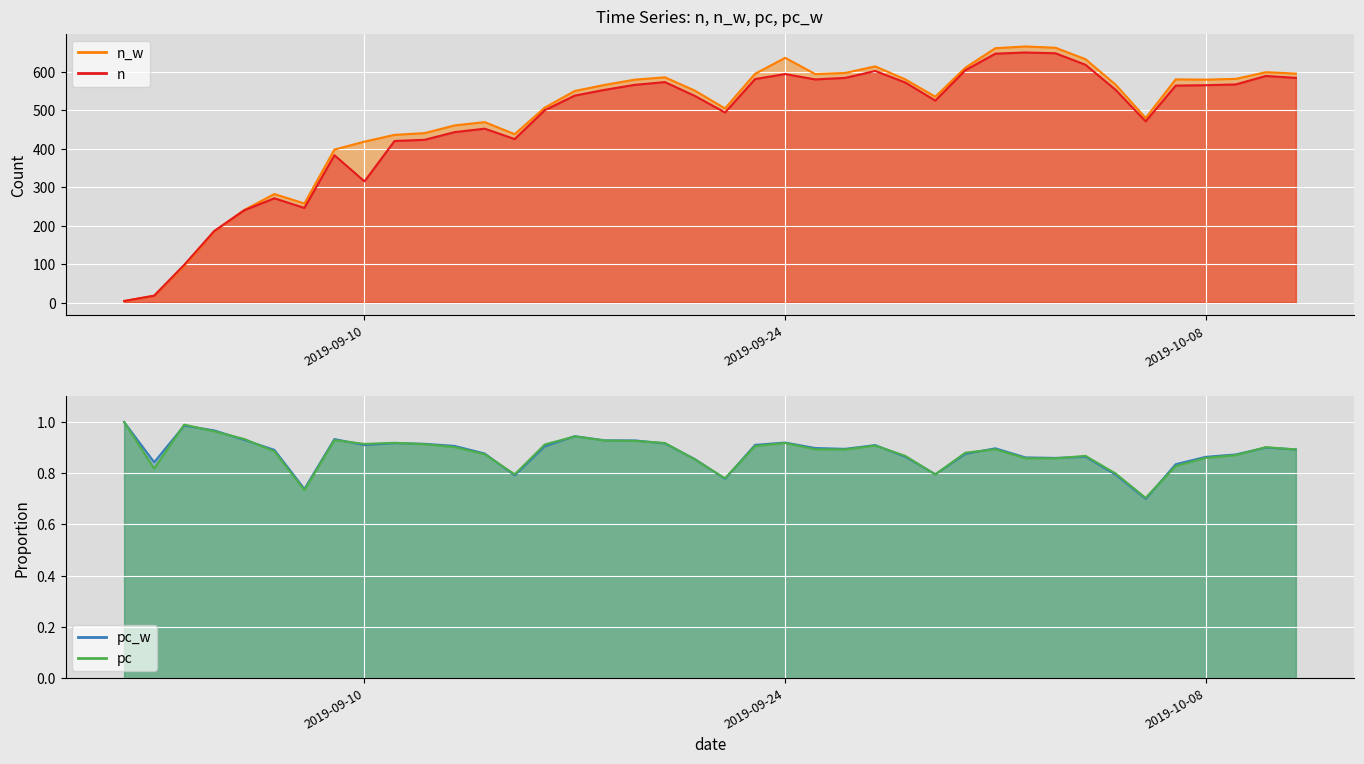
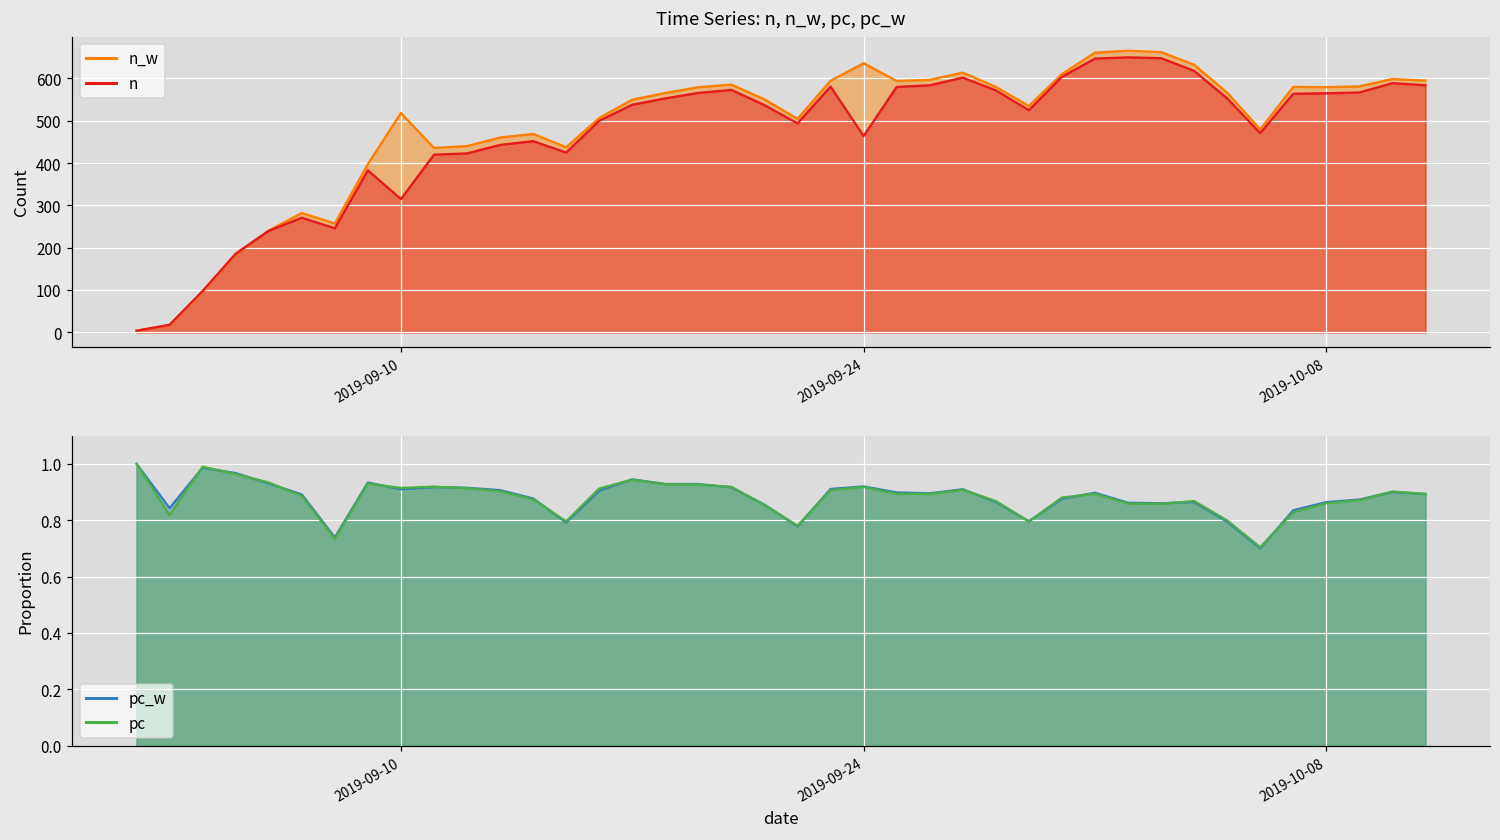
  {
    "Time Series: n, n_w, pc, pc_w": {
      "n_w": {
-       "2019-09-10": 420,
+       "2019-09-10": 520,
        "2019-09-24": 640,
        "2019-10-08": 580
      },
      "n": {
        "2019-09-10": 320,
-       "2019-09-24": 590,
+       "2019-09-24": 460,
        "2019-10-08": 570
      }
    }
  }
